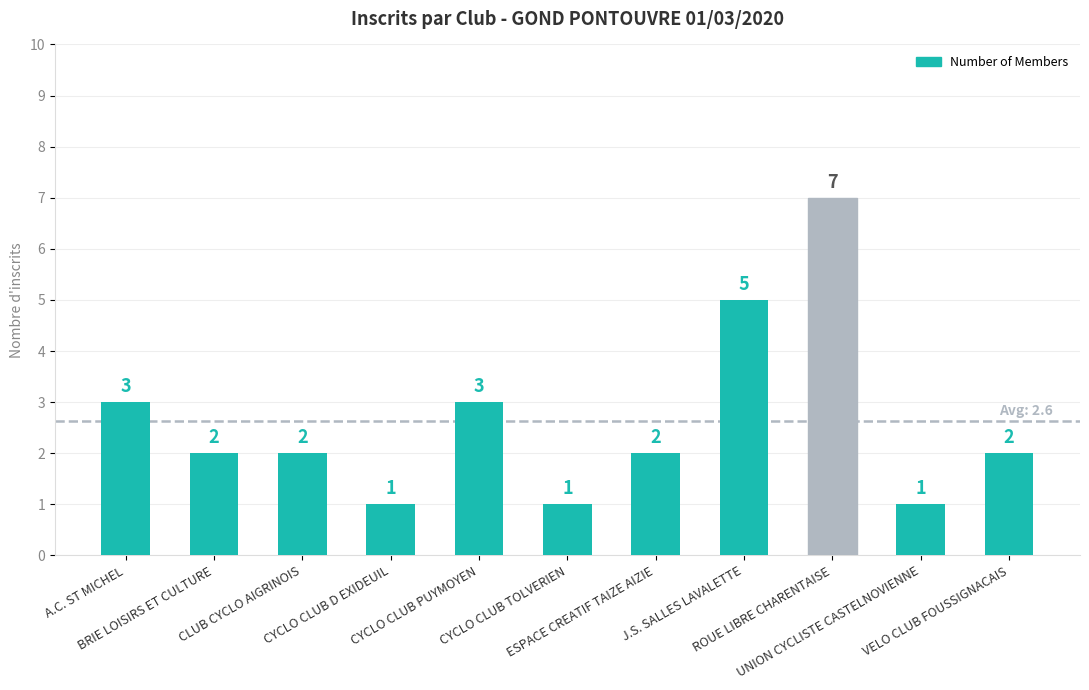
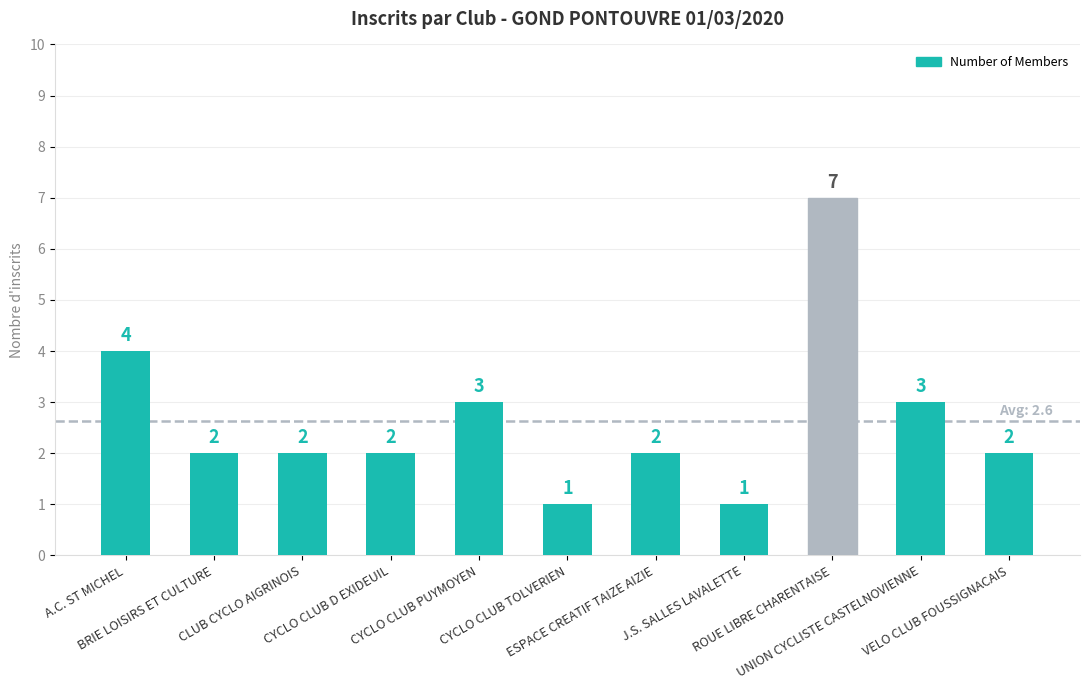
  {
-   "A.C. ST MICHEL": 3,
+   "A.C. ST MICHEL": 4,
    "BRIE LOISIRS ET CULTURE": 2,
    "CLUB CYCLO AIGRINOIS": 2,
-   "CYCLO CLUB D EXIDEUIL": 1,
+   "CYCLO CLUB D EXIDEUIL": 2,
    "CYCLO CLUB PUYMOYEN": 3,
    "CYCLO CLUB TOLVERIEN": 1,
    "ESPACE CREATIF TAIZE AIZIE": 2,
-   "J.S. SALLES LAVALETTE": 5,
+   "J.S. SALLES LAVALETTE": 1,
    "ROUE LIBRE CHARENTAISE": 7,
-   "UNION CYCLISTE CASTELNOVIENNE": 1,
+   "UNION CYCLISTE CASTELNOVIENNE": 3,
    "VELO CLUB FOUSSIGNACAIS": 2
  }
